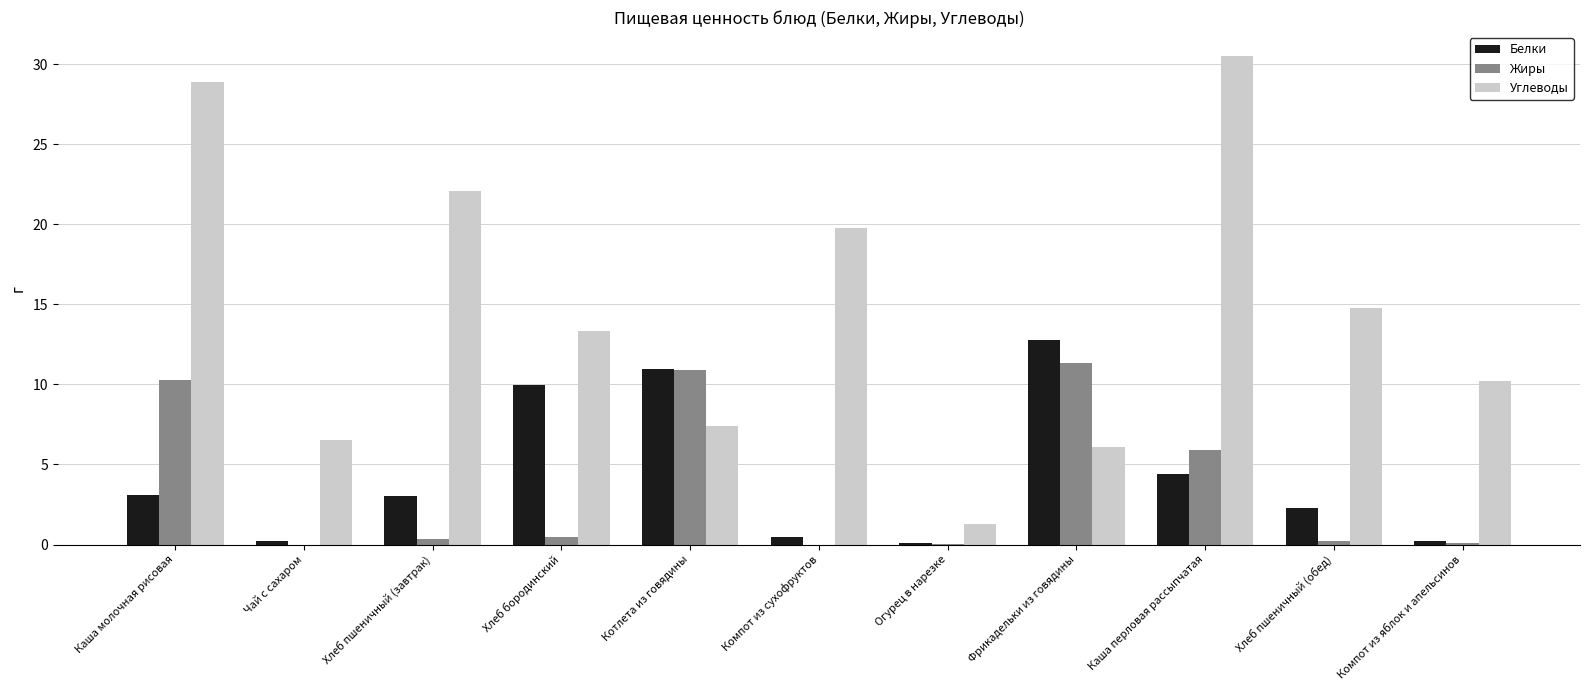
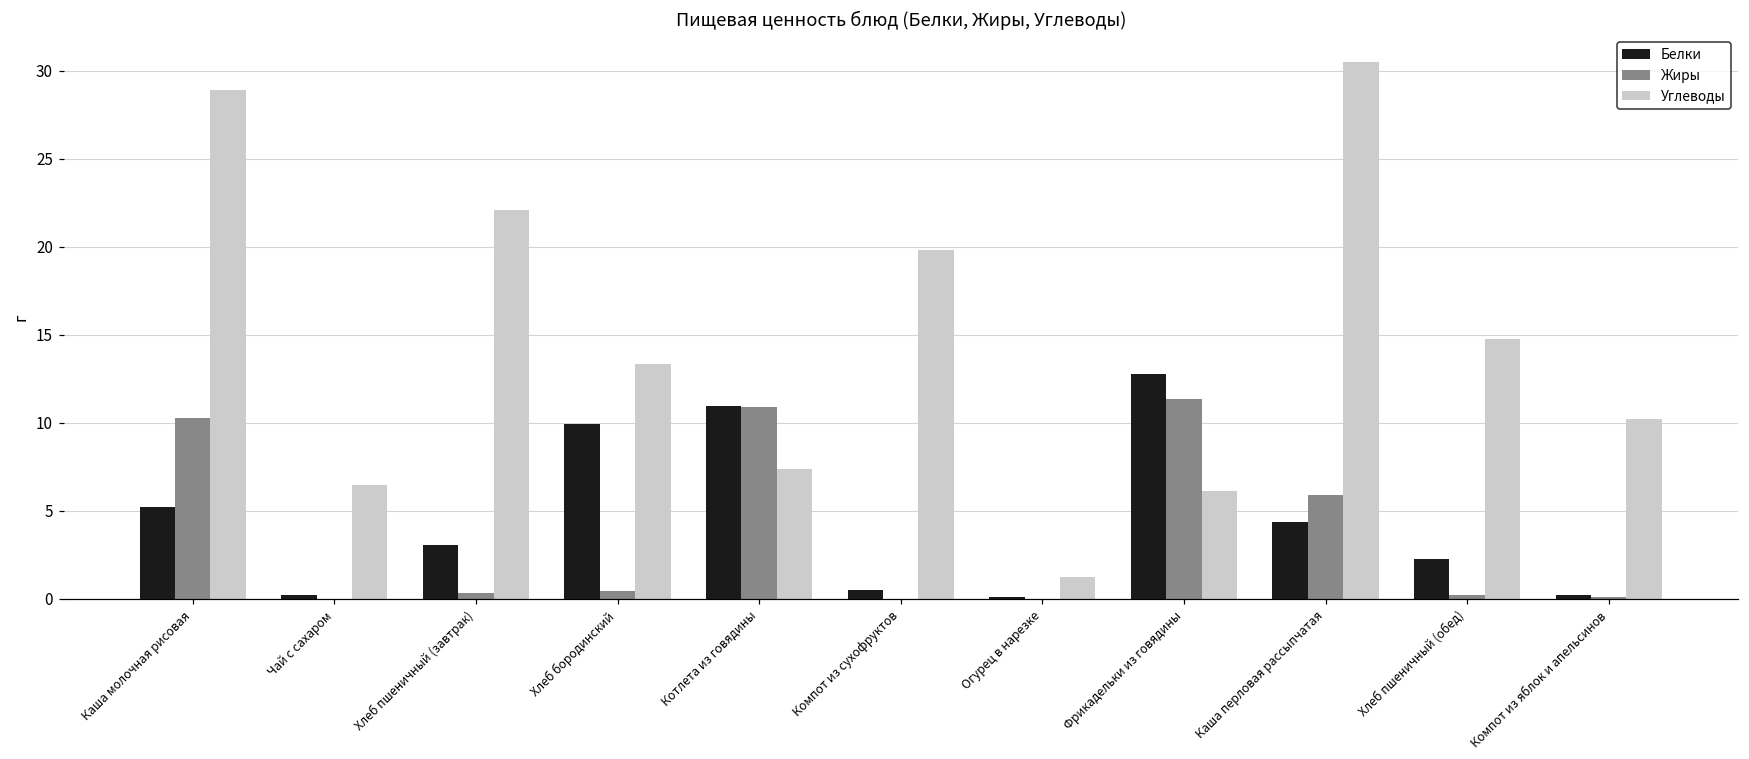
  {
    "Белки": {
-     "Каша молочная рисовая": 3.1,
+     "Каша молочная рисовая": 5.2,
      "Чай с сахаром": 0.2,
      "Хлеб пшеничный (завтрак)": 3.0,
      "Хлеб бородинский": 9.9,
      "Котлета из говядины": 11.0,
      "Компот из сухофруктов": 0.5,
      "Фрикадельки из говядины": 12.8,
      "Каша перловая рассыпчатая": 4.4,
      "Хлеб пшеничный (обед)": 2.3,
      "Компот из яблок и апельсинов": 0.2
    },
    "Жиры": {
      "Каша молочная рисовая": 10.3,
      "Чай с сахаром": 0.0,
      "Хлеб пшеничный (завтрак)": 0.3,
      "Хлеб бородинский": 0.5,
      "Котлета из говядины": 10.9,
      "Компот из сухофруктов": 0.0,
      "Фрикадельки из говядины": 11.3,
      "Каша перловая рассыпчатая": 5.9,
      "Хлеб пшеничный (обед)": 0.2
    },
    "Углеводы": {
      "Каша молочная рисовая": 28.9,
      "Чай с сахаром": 6.5,
      "Хлеб пшеничный (завтрак)": 22.1,
      "Хлеб бородинский": 13.4,
      "Котлета из говядины": 7.4,
      "Компот из сухофруктов": 19.8,
      "Огурец в нарезке": 1.3,
      "Фрикадельки из говядины": 6.1,
      "Каша перловая рассыпчатая": 30.5,
      "Хлеб пшеничный (обед)": 14.8,
      "Компот из яблок и апельсинов": 10.2
    }
  }
